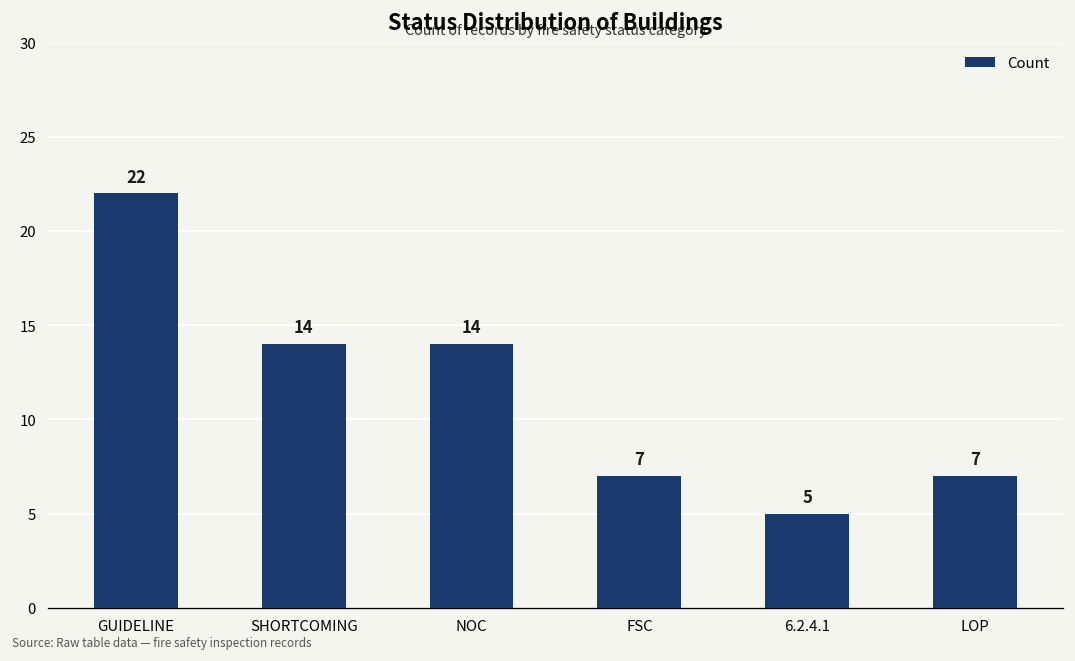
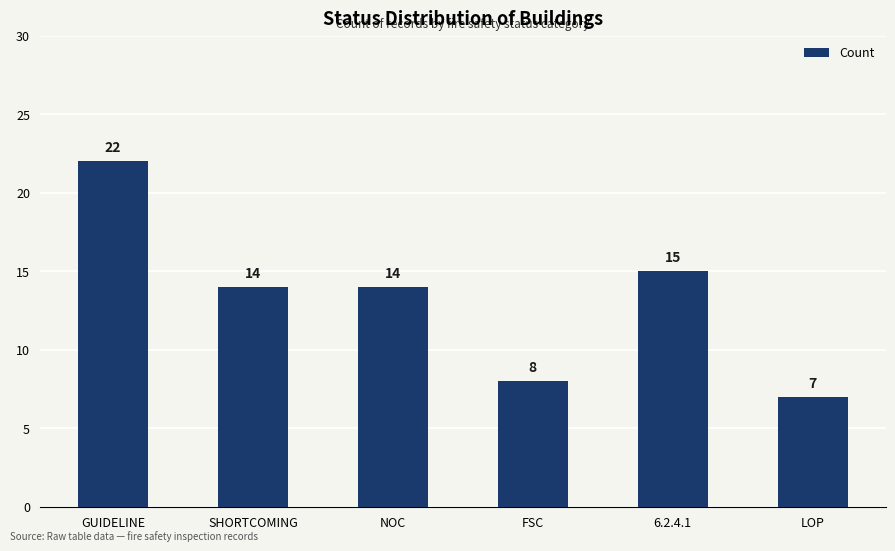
  {
    "GUIDELINE": 22,
    "SHORTCOMING": 14,
    "NOC": 14,
-   "FSC": 7,
-   "6.2.4.1": 5,
+   "FSC": 8,
+   "6.2.4.1": 15,
    "LOP": 7
  }
